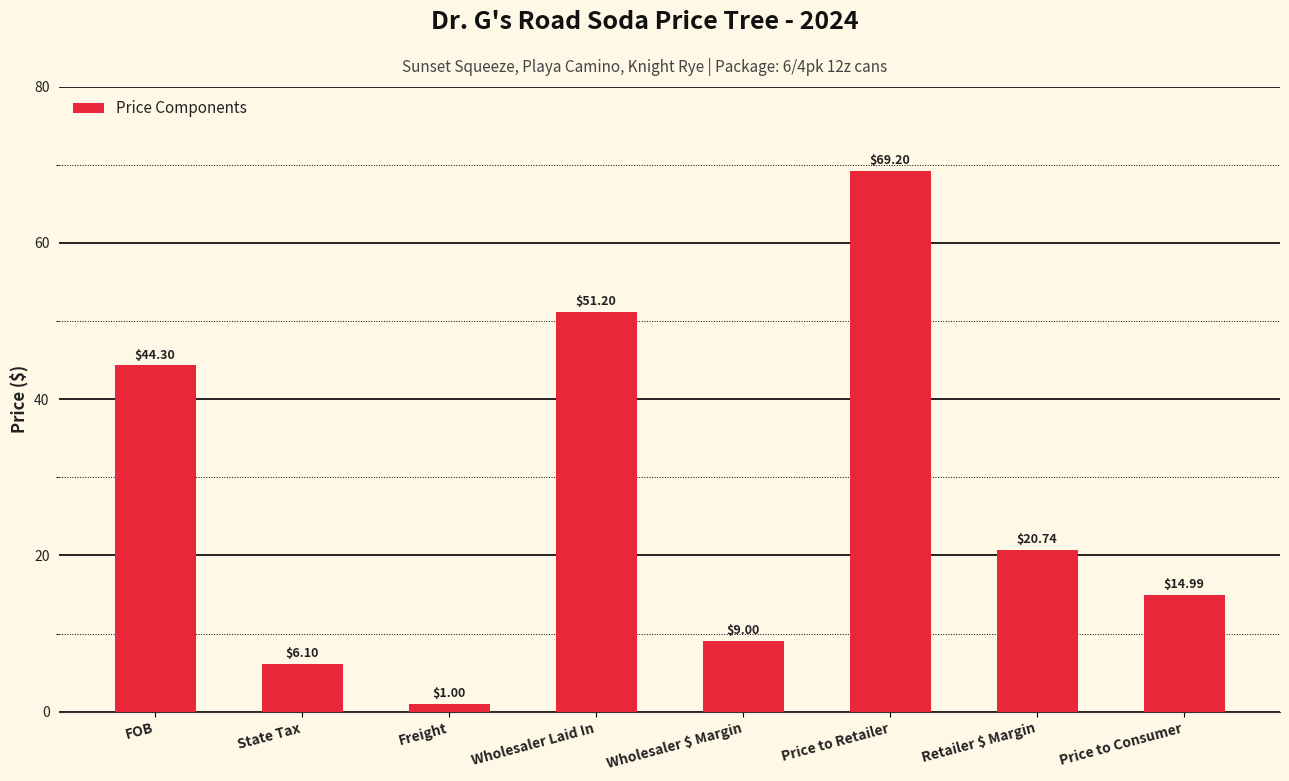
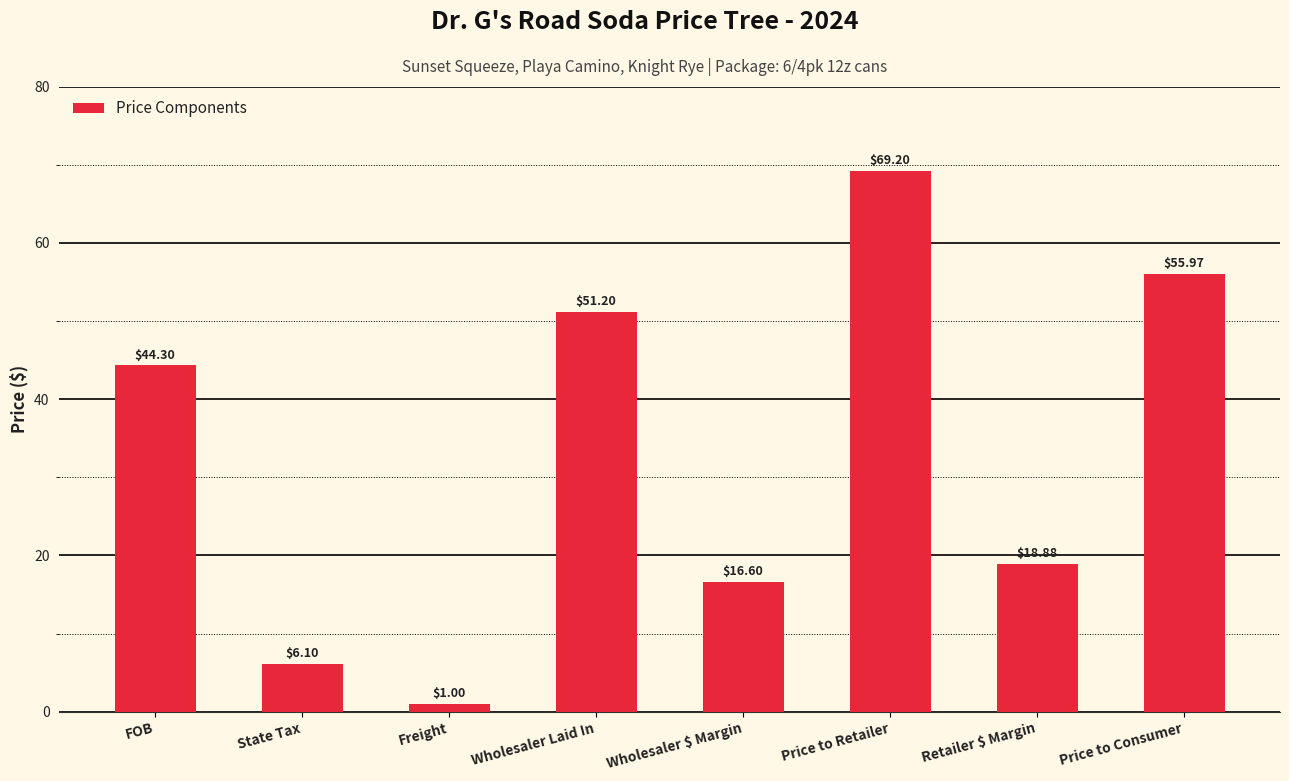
  {
    "FOB": "$44.30",
    "State Tax": "$6.10",
    "Freight": "$1.00",
    "Wholesaler Laid In": "$51.20",
-   "Wholesaler $ Margin": "$9.00",
+   "Wholesaler $ Margin": "$16.60",
    "Price to Retailer": "$69.20",
-   "Retailer $ Margin": "$20.74",
-   "Price to Consumer": "$14.99"
+   "Retailer $ Margin": "$18.88",
+   "Price to Consumer": "$55.97"
  }
